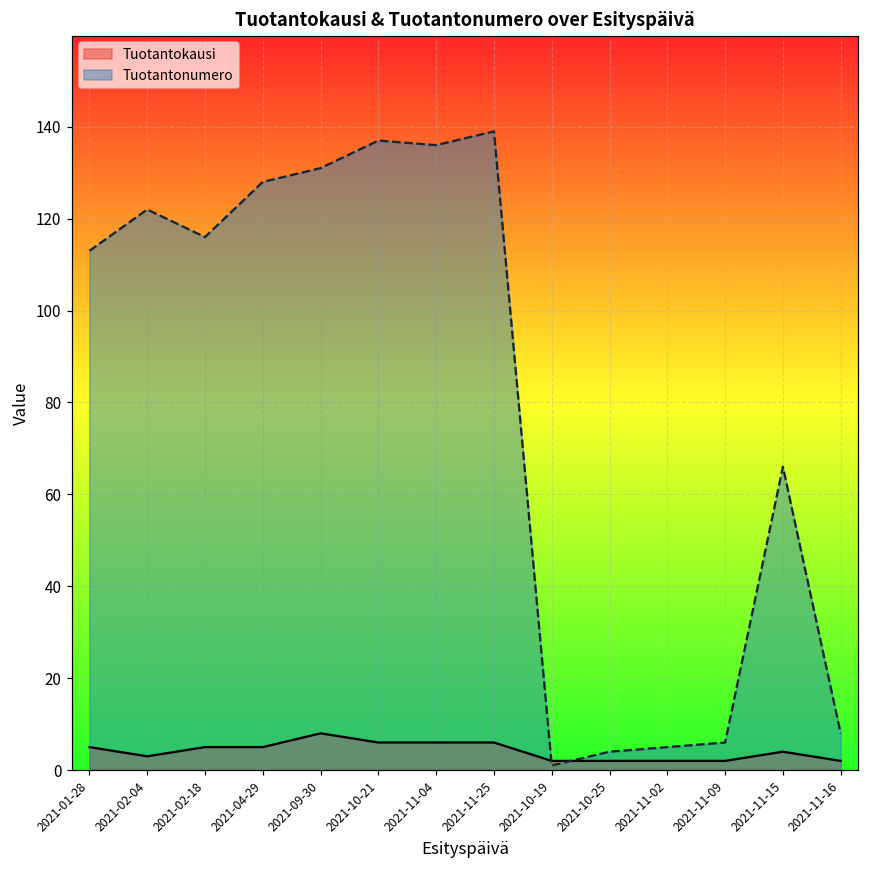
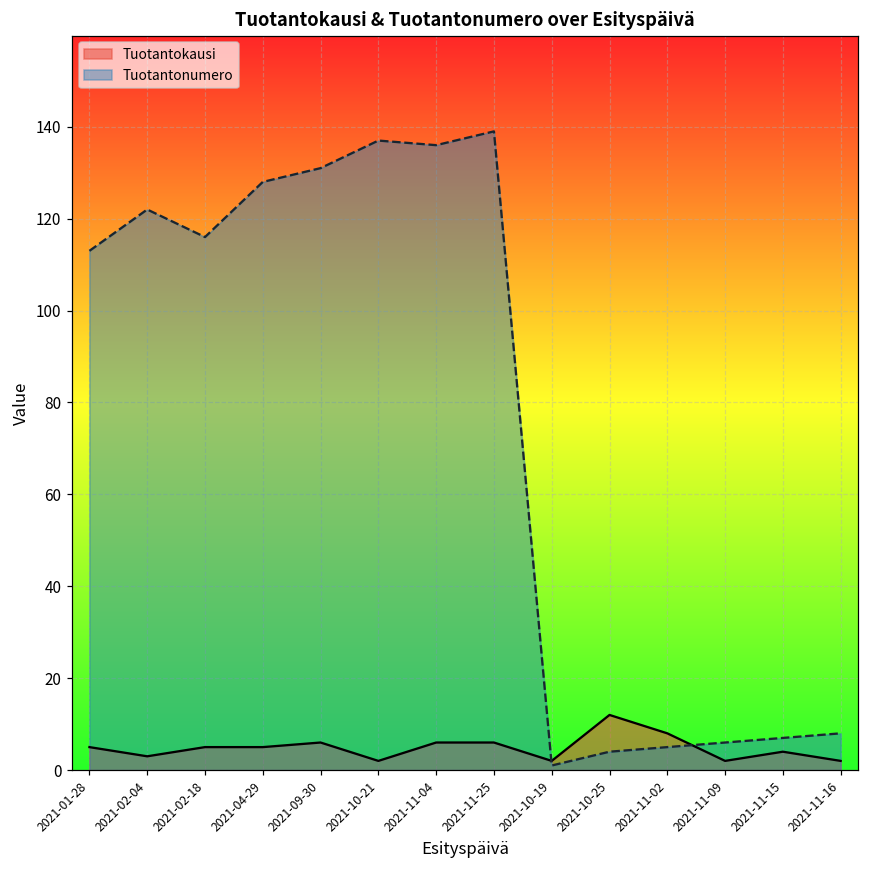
  {
    "Tuotantokausi": {
      "2021-01-28": 5,
      "2021-02-04": 3,
      "2021-02-18": 5,
      "2021-04-29": 5,
-     "2021-09-30": 8,
-     "2021-10-21": 6,
+     "2021-09-30": 6,
+     "2021-10-21": 2,
      "2021-11-04": 6,
      "2021-11-25": 6,
      "2021-10-19": 2,
-     "2021-10-25": 2,
-     "2021-11-02": 2,
+     "2021-10-25": 12,
+     "2021-11-02": 8,
      "2021-11-09": 2,
      "2021-11-15": 4,
      "2021-11-16": 2
    },
    "Tuotantonumero": {
      "2021-01-28": 113,
      "2021-02-04": 122,
      "2021-02-18": 116,
      "2021-04-29": 128,
      "2021-09-30": 131,
      "2021-10-21": 137,
      "2021-11-04": 136,
      "2021-11-25": 139,
      "2021-10-19": 1,
      "2021-10-25": 4,
      "2021-11-02": 5,
      "2021-11-09": 6,
-     "2021-11-15": 66,
+     "2021-11-15": 7,
      "2021-11-16": 8
    }
  }
